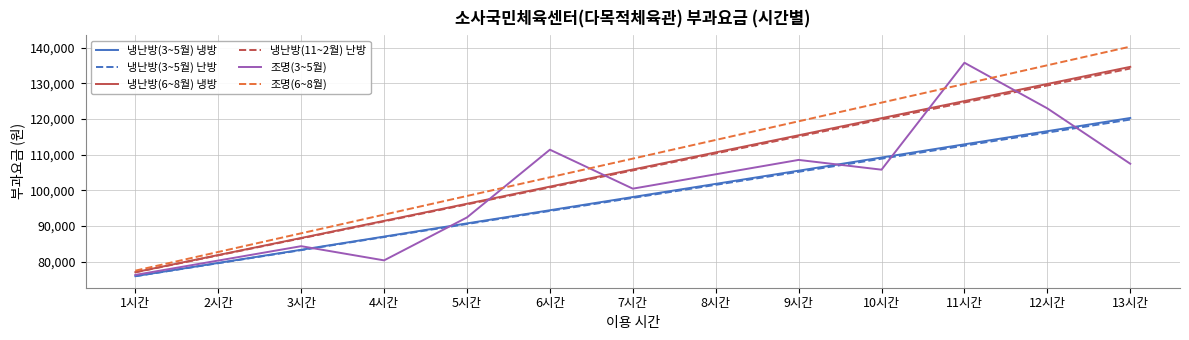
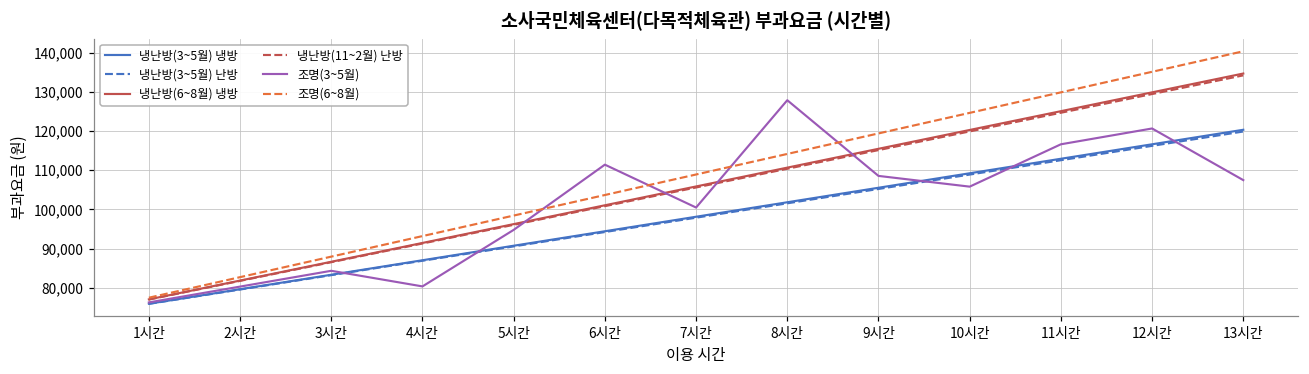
  {
    "조명(3~5월)": {
      "3시간": "84,000",
      "4시간": "80,000",
-     "5시간": "92,000",
+     "5시간": "95,000",
      "6시간": "111,000",
      "7시간": "100,000",
-     "8시간": "105,000",
+     "8시간": "128,000",
      "9시간": "109,000",
      "10시간": "106,000",
-     "11시간": "136,000",
-     "12시간": "123,000",
+     "11시간": "117,000",
+     "12시간": "121,000",
      "13시간": "107,000"
    }
  }
